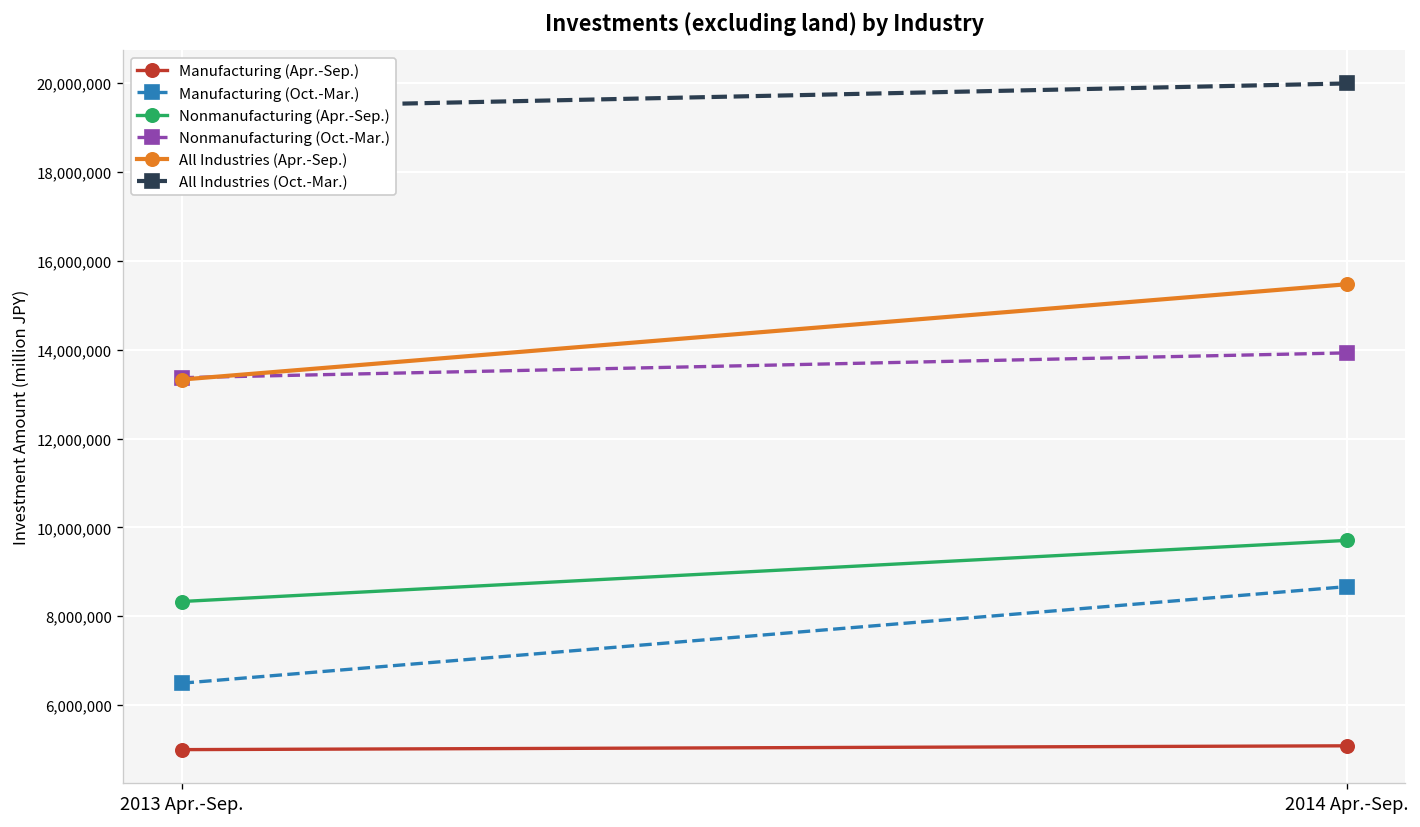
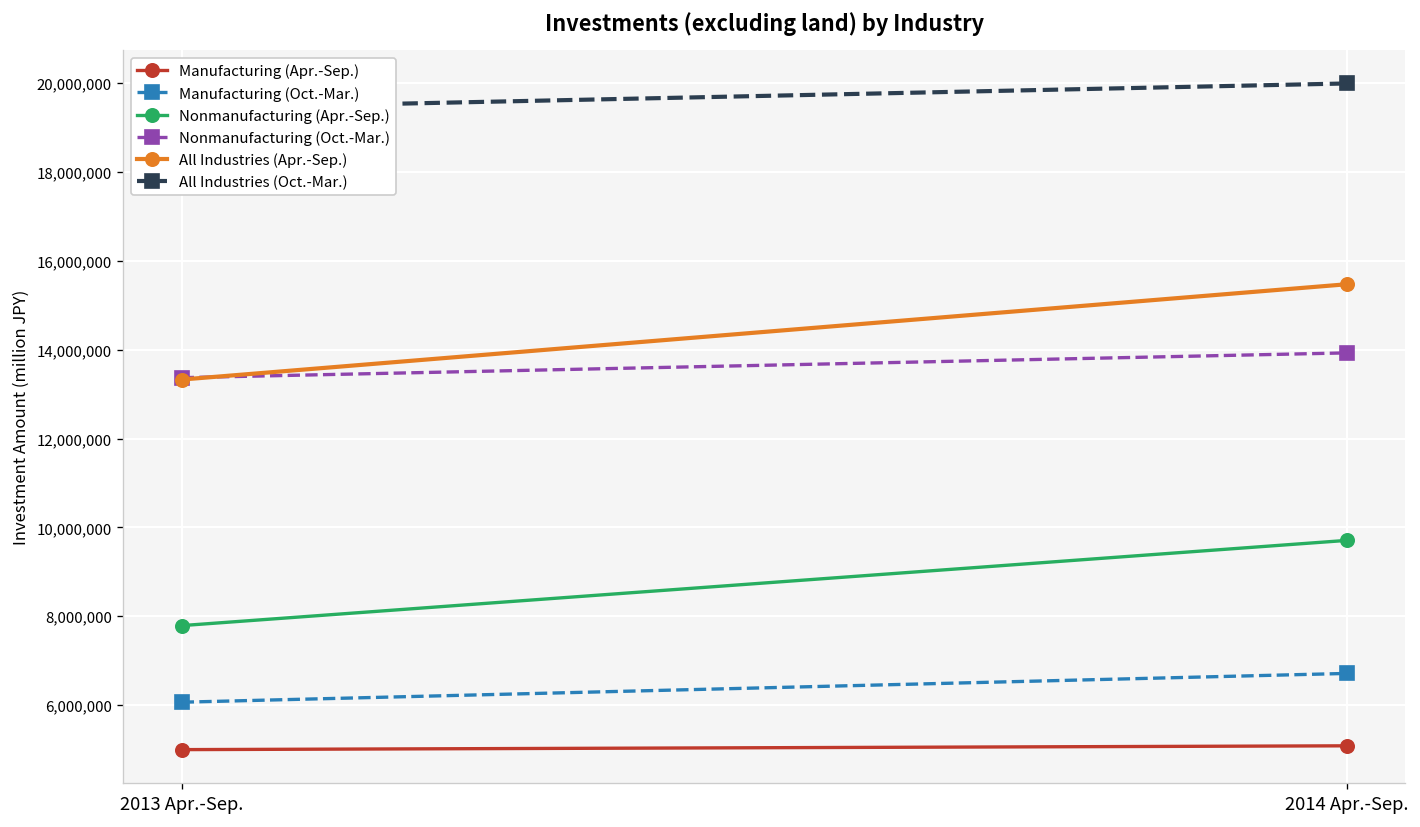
  {
    "Manufacturing (Apr.-Sep.)": {
      "2013 Apr.-Sep.": "5,000,000",
      "2014 Apr.-Sep.": "5,100,000"
    },
    "Manufacturing (Oct.-Mar.)": {
-     "2013 Apr.-Sep.": "6,500,000",
-     "2014 Apr.-Sep.": "8,700,000"
+     "2013 Apr.-Sep.": "6,100,000",
+     "2014 Apr.-Sep.": "6,700,000"
    },
    "Nonmanufacturing (Apr.-Sep.)": {
-     "2013 Apr.-Sep.": "8,300,000",
+     "2013 Apr.-Sep.": "7,800,000",
      "2014 Apr.-Sep.": "9,700,000"
    },
    "Nonmanufacturing (Oct.-Mar.)": {
      "2014 Apr.-Sep.": "13,900,000"
    },
    "All Industries (Apr.-Sep.)": {
      "2014 Apr.-Sep.": "15,500,000"
    },
    "All Industries (Oct.-Mar.)": {
      "2014 Apr.-Sep.": "20,000,000"
    }
  }
